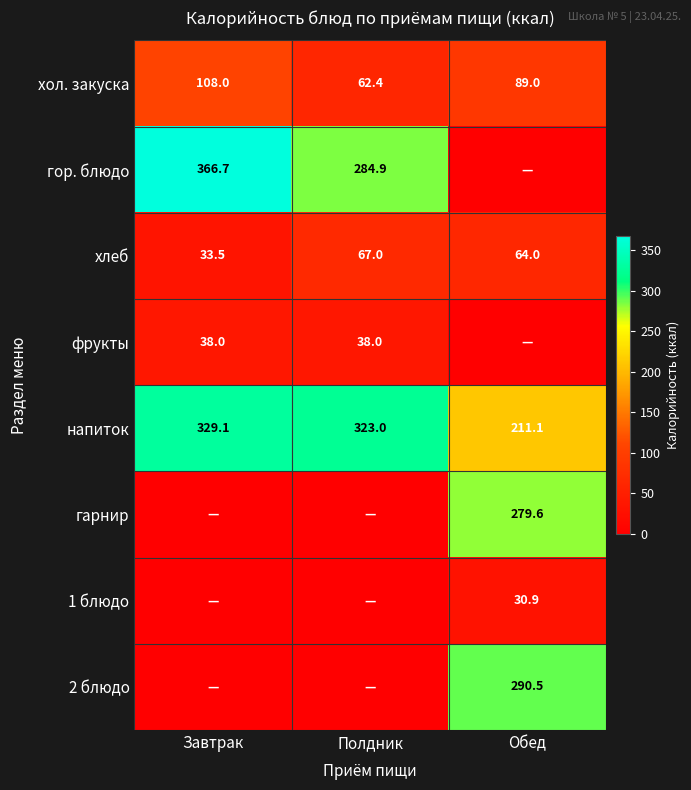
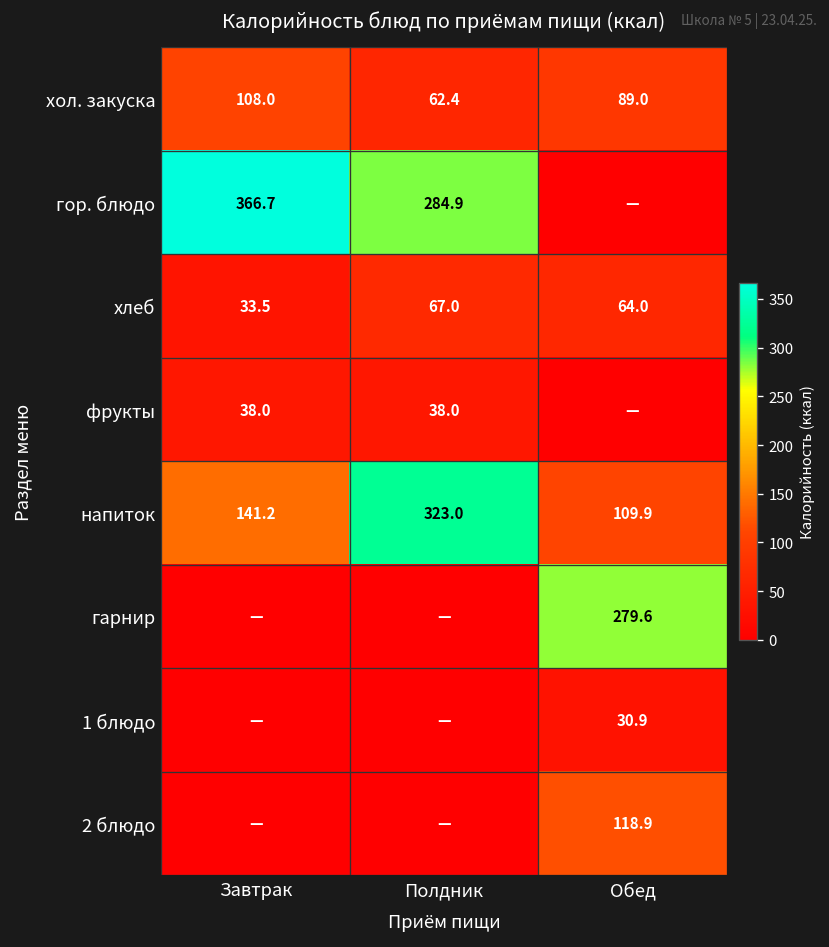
  {
    "хол. закуска": {
      "Завтрак": 108.0,
      "Полдник": 62.4,
      "Обед": 89.0
    },
    "гор. блюдо": {
      "Завтрак": 366.7,
      "Полдник": 284.9
    },
    "хлеб": {
      "Завтрак": 33.5,
      "Полдник": 67.0,
      "Обед": 64.0
    },
    "фрукты": {
      "Завтрак": 38.0,
      "Полдник": 38.0
    },
    "напиток": {
-     "Завтрак": 329.1,
+     "Завтрак": 141.2,
      "Полдник": 323.0,
-     "Обед": 211.1
+     "Обед": 109.9
    },
    "гарнир": {
      "Обед": 279.6
    },
    "1 блюдо": {
      "Обед": 30.9
    },
    "2 блюдо": {
-     "Обед": 290.5
+     "Обед": 118.9
    }
  }
